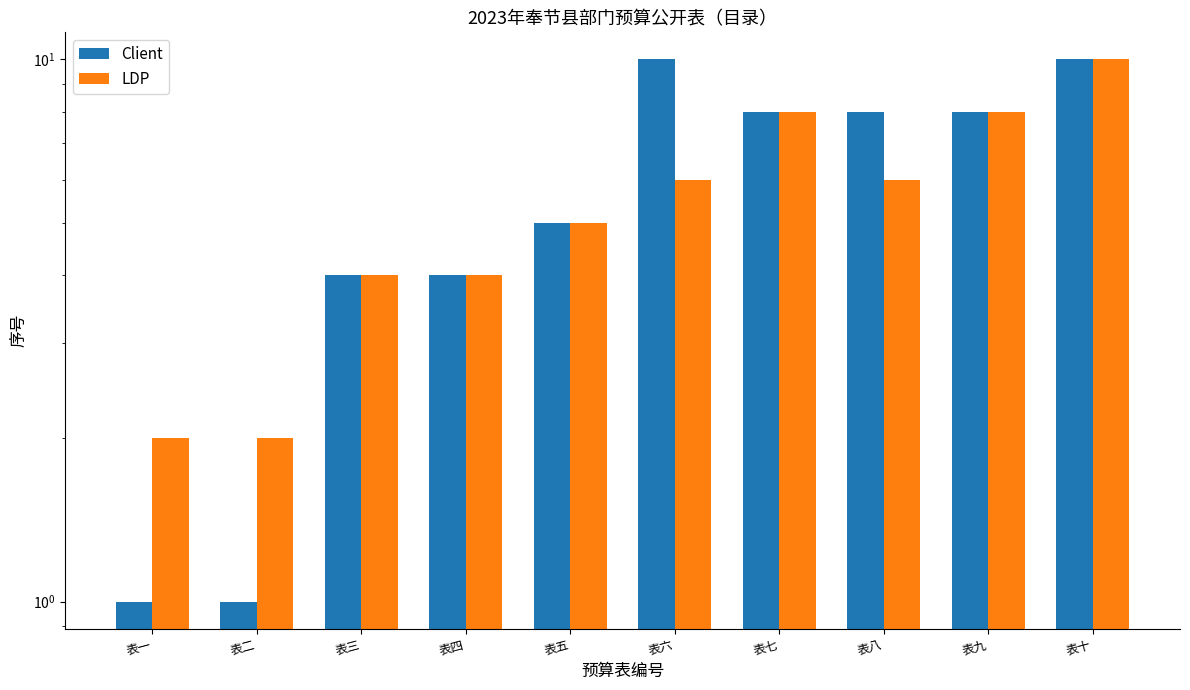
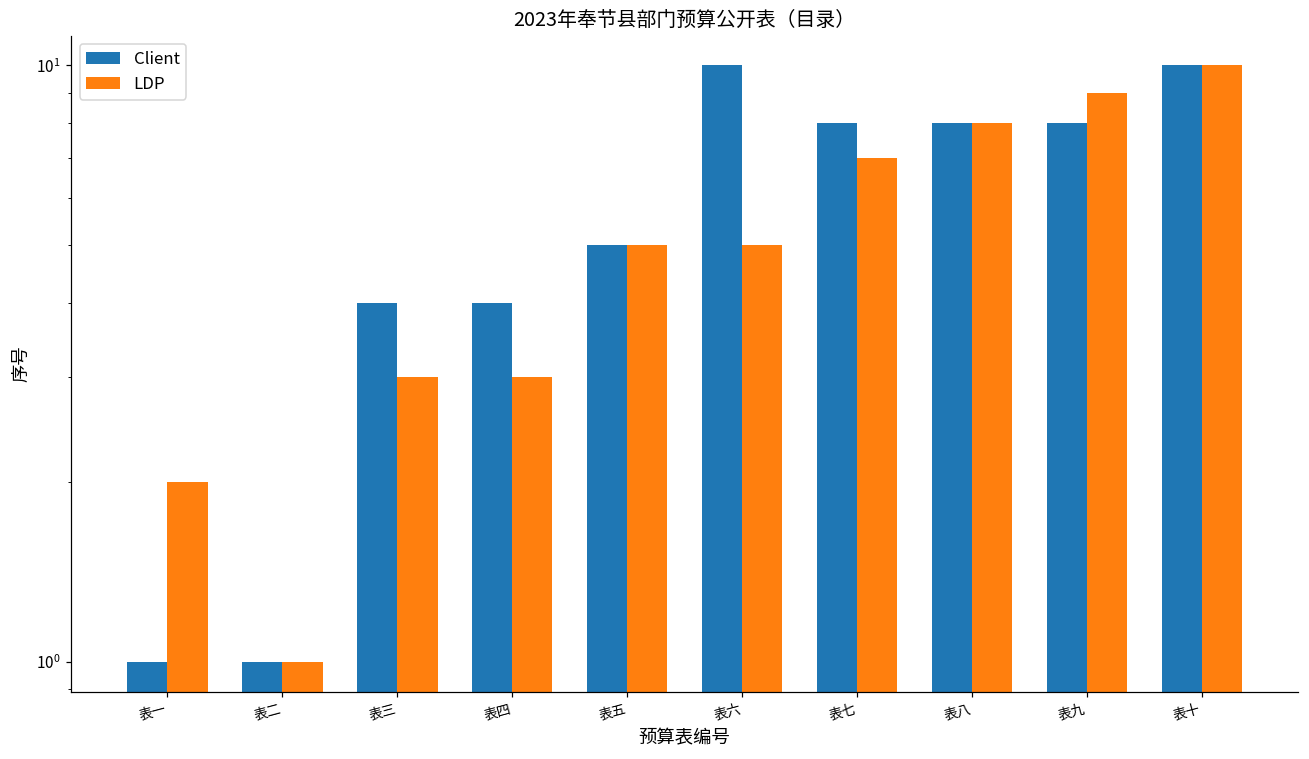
  {
    "Client": {
      "表一": 1,
      "表二": 1,
      "表三": 4,
      "表四": 4,
      "表五": 5,
      "表六": 10,
      "表七": 8,
      "表八": 8,
      "表九": 8,
      "表十": 10
    },
    "LDP": {
      "表一": 2,
-     "表二": 2,
-     "表三": 4,
-     "表四": 4,
+     "表二": 1,
+     "表三": 3,
+     "表四": 3,
      "表五": 5,
-     "表六": 6,
-     "表七": 8,
-     "表八": 6,
-     "表九": 8,
+     "表六": 5,
+     "表七": 7,
+     "表八": 8,
+     "表九": 9,
      "表十": 10
    }
  }
